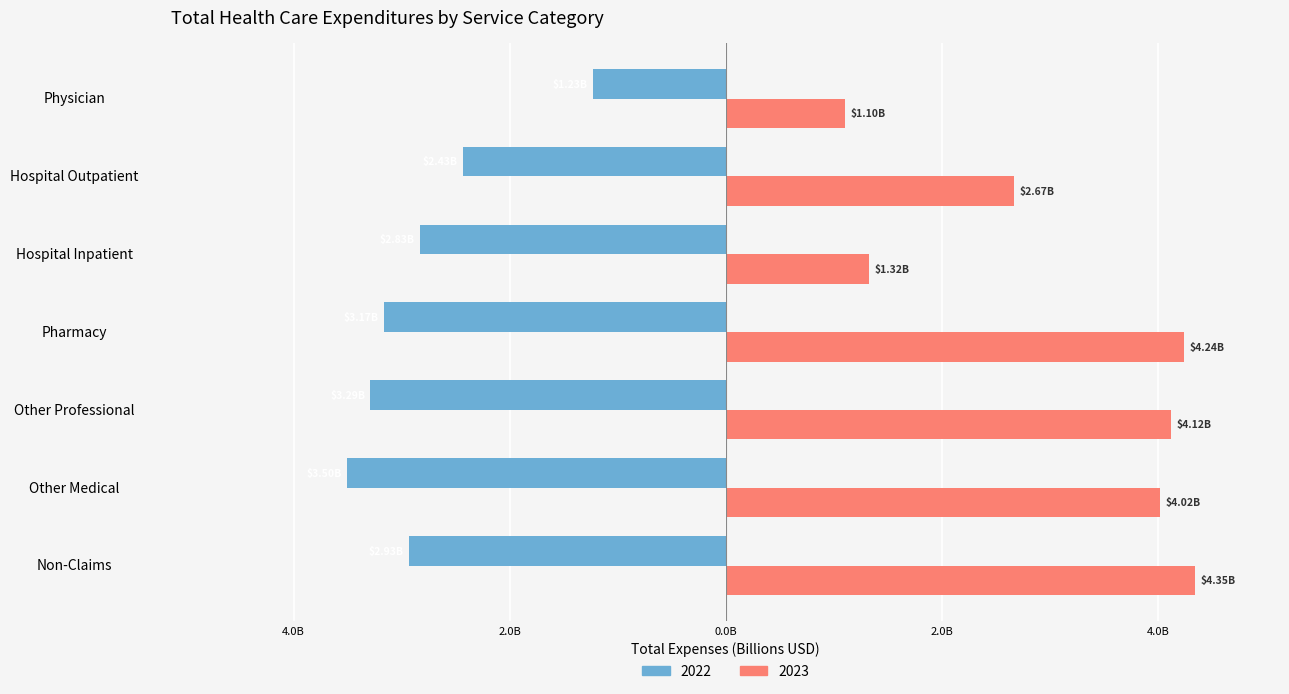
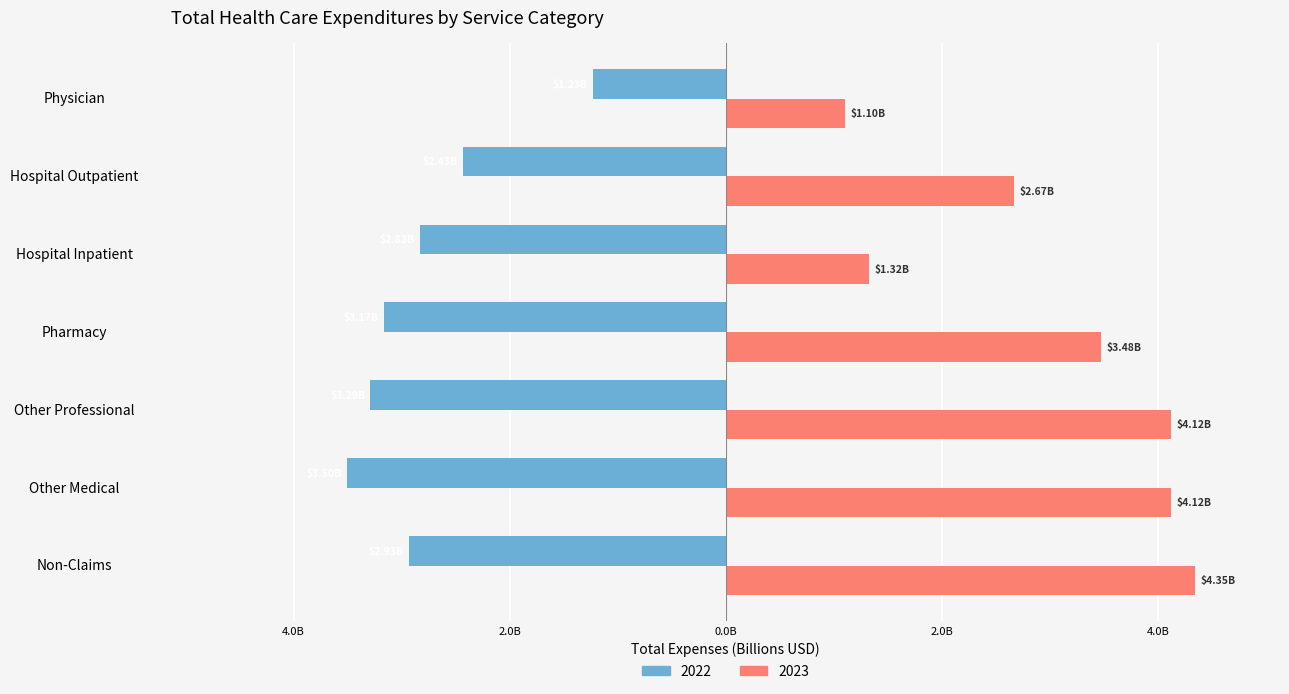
  {
    "2023": {
      "Physician": "$1.10B",
      "Hospital Outpatient": "$2.67B",
      "Hospital Inpatient": "$1.32B",
-     "Pharmacy": "$4.24B",
+     "Pharmacy": "$3.48B",
      "Other Professional": "$4.12B",
-     "Other Medical": "$4.02B",
+     "Other Medical": "$4.12B",
      "Non-Claims": "$4.35B"
    }
  }
